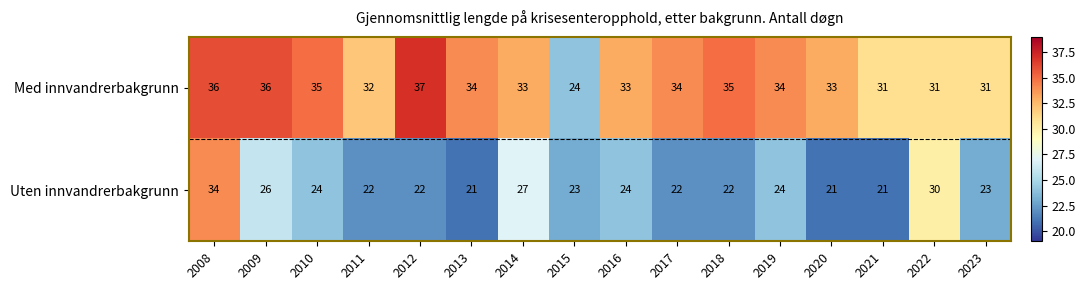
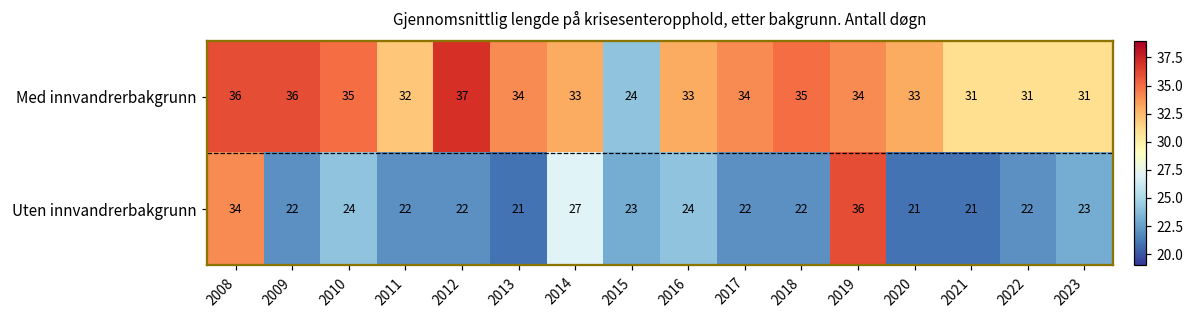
  {
    "Med innvandrerbakgrunn": {
      "2008": 36,
      "2009": 36,
      "2010": 35,
      "2011": 32,
      "2012": 37,
      "2013": 34,
      "2014": 33,
      "2015": 24,
      "2016": 33,
      "2017": 34,
      "2018": 35,
      "2019": 34,
      "2020": 33,
      "2021": 31,
      "2022": 31,
      "2023": 31
    },
    "Uten innvandrerbakgrunn": {
      "2008": 34,
-     "2009": 26,
+     "2009": 22,
      "2010": 24,
      "2011": 22,
      "2012": 22,
      "2013": 21,
      "2014": 27,
      "2015": 23,
      "2016": 24,
      "2017": 22,
      "2018": 22,
-     "2019": 24,
+     "2019": 36,
      "2020": 21,
      "2021": 21,
-     "2022": 30,
+     "2022": 22,
      "2023": 23
    }
  }
